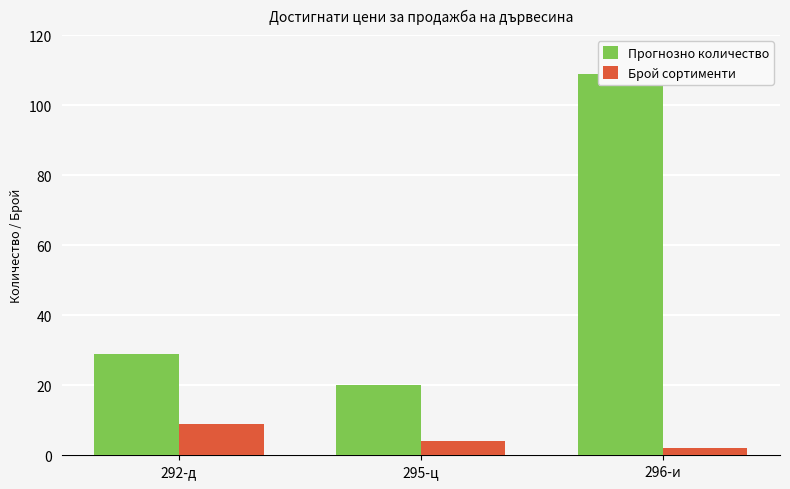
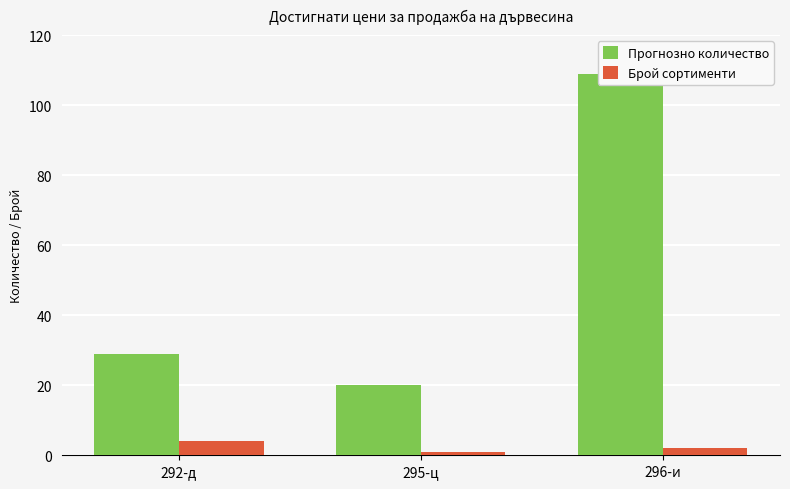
  {
    "Прогнозно количество": {
      "292-д": 29,
      "295-ц": 20
    },
    "Брой сортименти": {
-     "292-д": 9,
-     "295-ц": 4,
+     "292-д": 4,
+     "295-ц": 1,
      "296-и": 2
    }
  }
